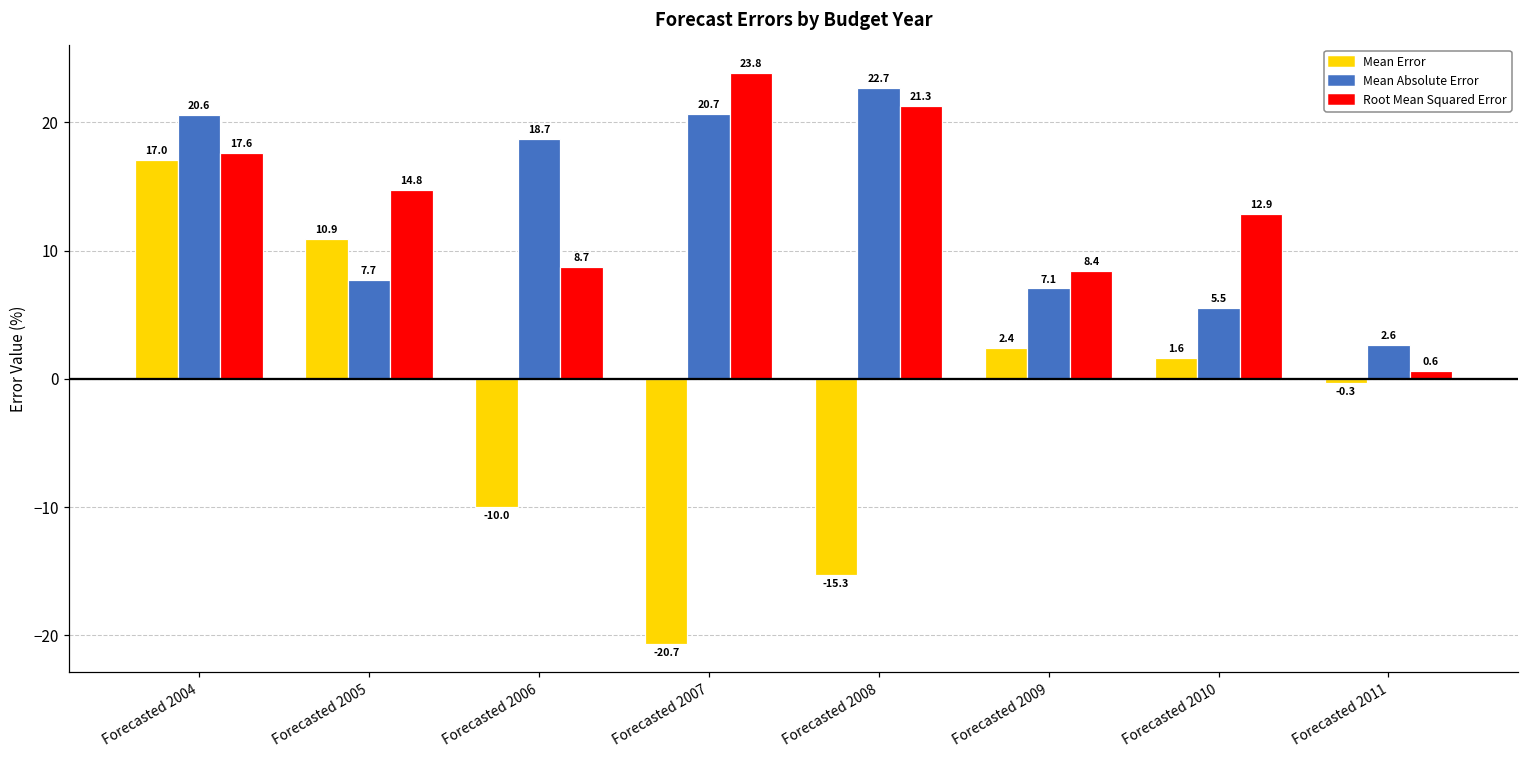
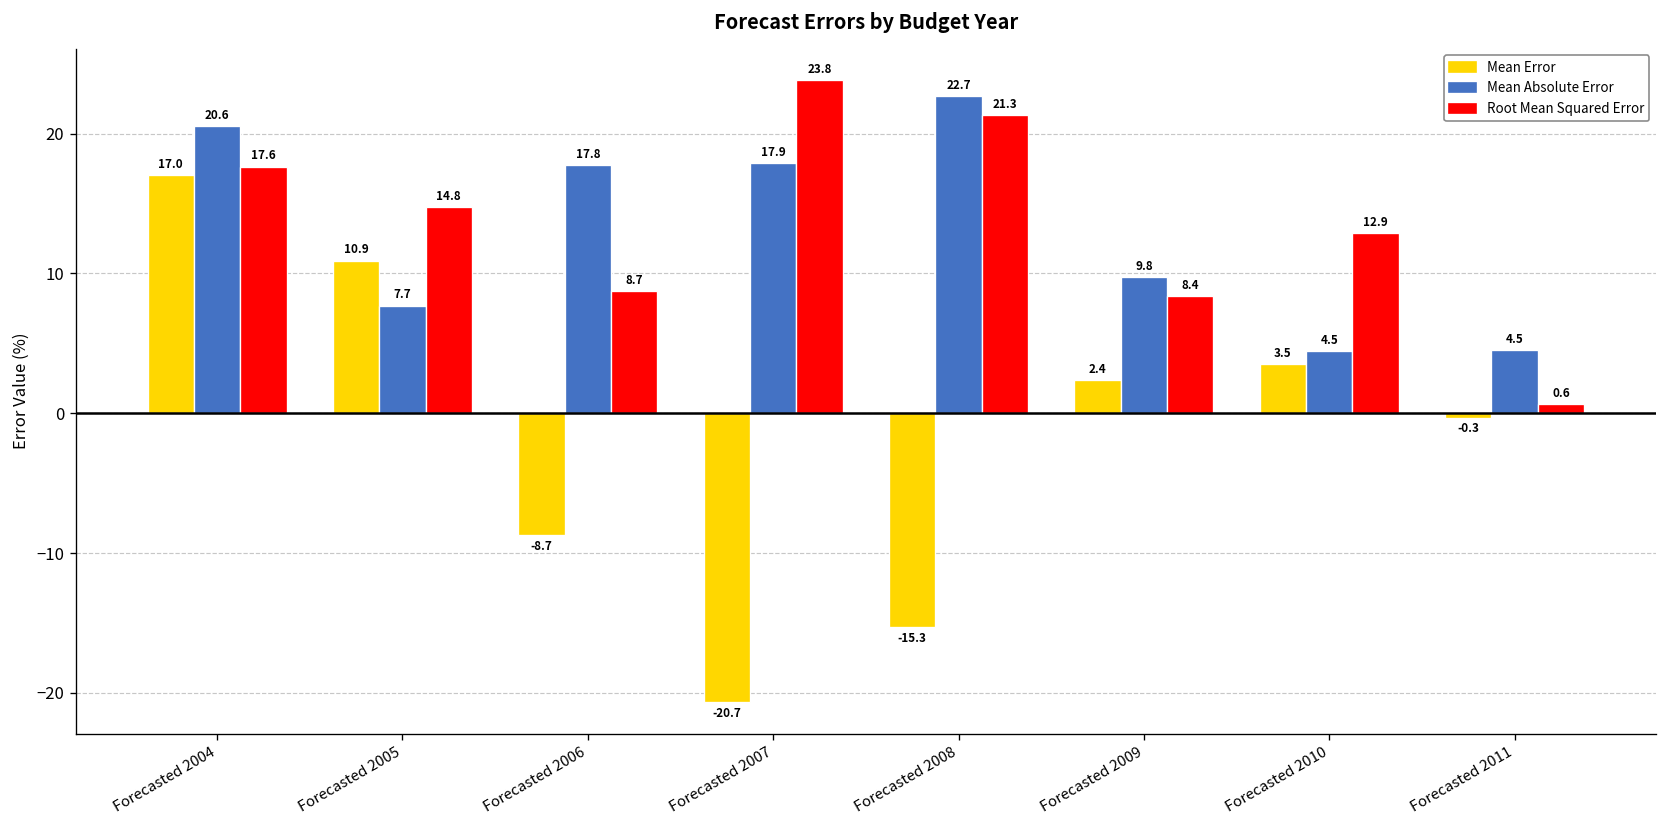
  {
    "Mean Error": {
      "Forecasted 2004": 17.0,
      "Forecasted 2005": 10.9,
-     "Forecasted 2006": -10.0,
+     "Forecasted 2006": -8.7,
      "Forecasted 2007": -20.7,
      "Forecasted 2008": -15.3,
      "Forecasted 2009": 2.4,
-     "Forecasted 2010": 1.6,
+     "Forecasted 2010": 3.5,
      "Forecasted 2011": -0.3
    },
    "Mean Absolute Error": {
      "Forecasted 2004": 20.6,
      "Forecasted 2005": 7.7,
-     "Forecasted 2006": 18.7,
-     "Forecasted 2007": 20.7,
+     "Forecasted 2006": 17.8,
+     "Forecasted 2007": 17.9,
      "Forecasted 2008": 22.7,
-     "Forecasted 2009": 7.1,
-     "Forecasted 2010": 5.5,
-     "Forecasted 2011": 2.6
+     "Forecasted 2009": 9.8,
+     "Forecasted 2010": 4.5,
+     "Forecasted 2011": 4.5
    },
    "Root Mean Squared Error": {
      "Forecasted 2004": 17.6,
      "Forecasted 2005": 14.8,
      "Forecasted 2006": 8.7,
      "Forecasted 2007": 23.8,
      "Forecasted 2008": 21.3,
      "Forecasted 2009": 8.4,
      "Forecasted 2010": 12.9,
      "Forecasted 2011": 0.6
    }
  }
